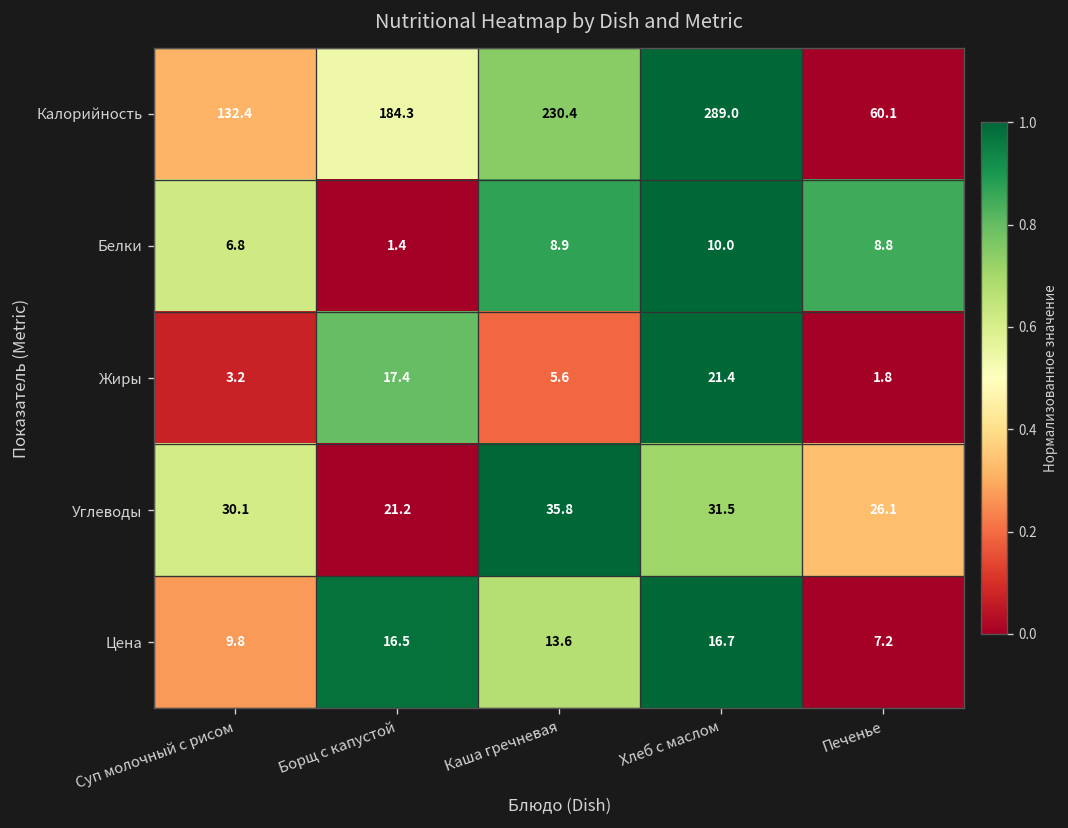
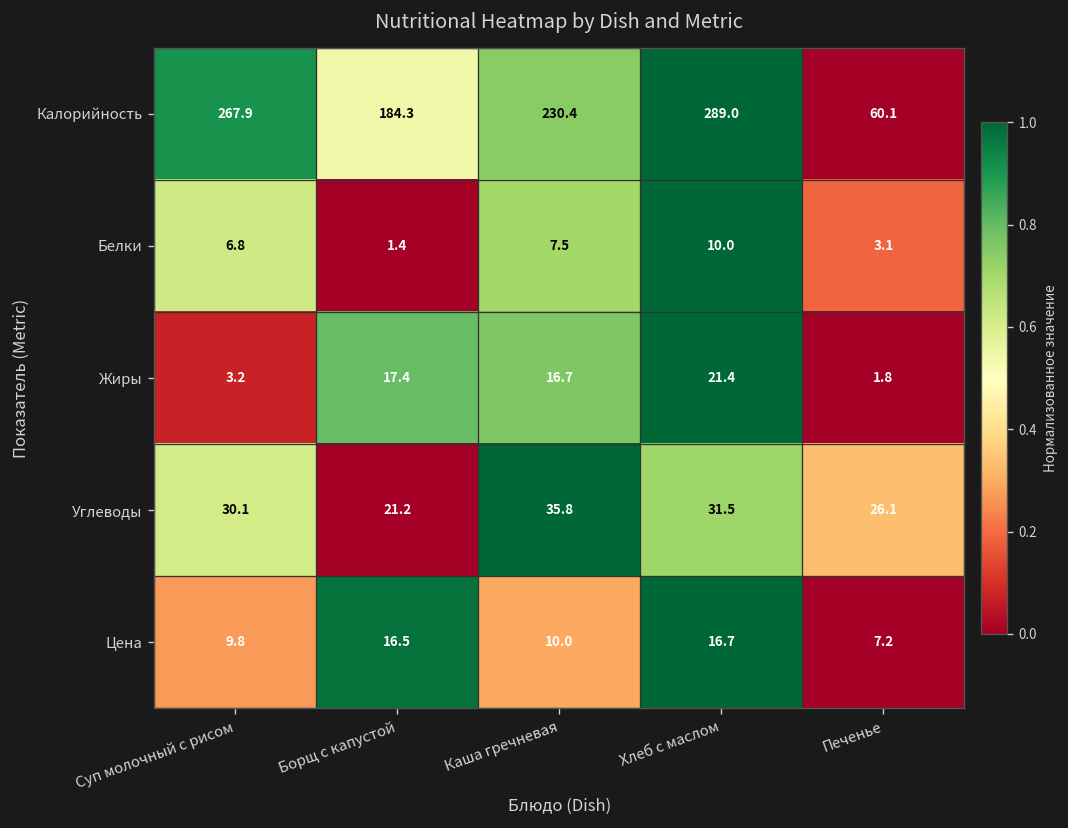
  {
    "Калорийность": {
-     "Суп молочный с рисом": 132.4,
+     "Суп молочный с рисом": 267.9,
      "Борщ с капустой": 184.3,
      "Каша гречневая": 230.4,
      "Хлеб с маслом": 289.0,
      "Печенье": 60.1
    },
    "Белки": {
      "Суп молочный с рисом": 6.8,
      "Борщ с капустой": 1.4,
-     "Каша гречневая": 8.9,
+     "Каша гречневая": 7.5,
      "Хлеб с маслом": 10.0,
-     "Печенье": 8.8
+     "Печенье": 3.1
    },
    "Жиры": {
      "Суп молочный с рисом": 3.2,
      "Борщ с капустой": 17.4,
-     "Каша гречневая": 5.6,
+     "Каша гречневая": 16.7,
      "Хлеб с маслом": 21.4,
      "Печенье": 1.8
    },
    "Углеводы": {
      "Суп молочный с рисом": 30.1,
      "Борщ с капустой": 21.2,
      "Каша гречневая": 35.8,
      "Хлеб с маслом": 31.5,
      "Печенье": 26.1
    },
    "Цена": {
      "Суп молочный с рисом": 9.8,
      "Борщ с капустой": 16.5,
-     "Каша гречневая": 13.6,
+     "Каша гречневая": 10.0,
      "Хлеб с маслом": 16.7,
      "Печенье": 7.2
    }
  }
